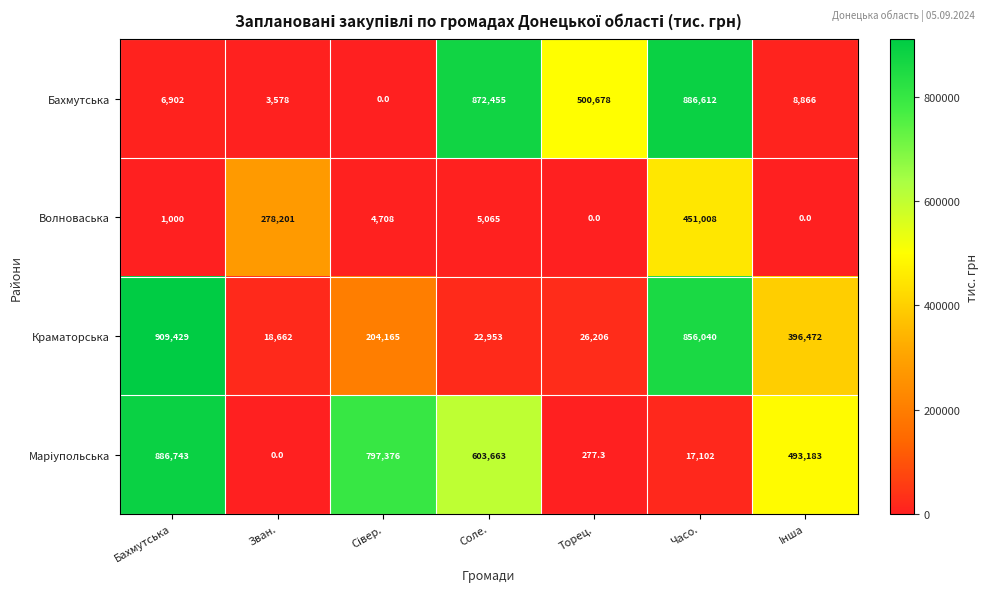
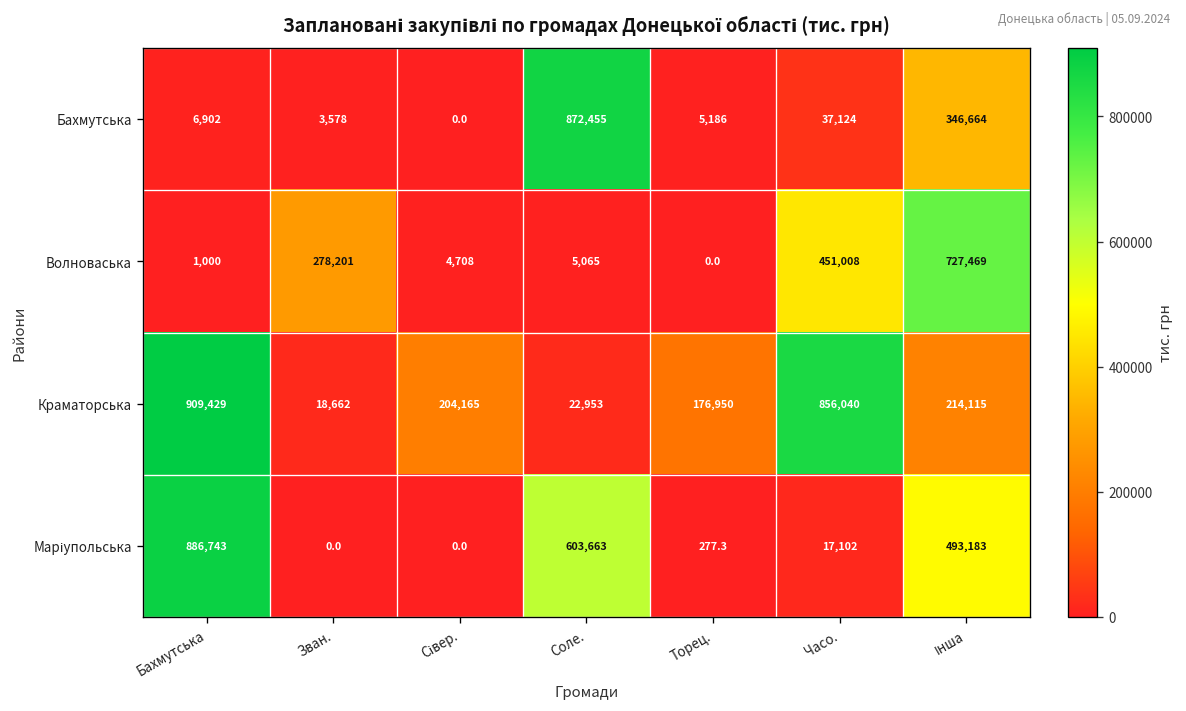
  {
    "Бахмутська": {
      "Бахмутська": "6,902",
      "Зван.": "3,578",
      "Сівер.": "0.0",
      "Соле.": "872,455",
-     "Торец.": "500,678",
-     "Часо.": "886,612",
-     "Інша": "8,866"
+     "Торец.": "5,186",
+     "Часо.": "37,124",
+     "Інша": "346,664"
    },
    "Волноваська": {
      "Бахмутська": "1,000",
      "Зван.": "278,201",
      "Сівер.": "4,708",
      "Соле.": "5,065",
      "Торец.": "0.0",
      "Часо.": "451,008",
-     "Інша": "0.0"
+     "Інша": "727,469"
    },
    "Краматорська": {
      "Бахмутська": "909,429",
      "Зван.": "18,662",
      "Сівер.": "204,165",
      "Соле.": "22,953",
-     "Торец.": "26,206",
+     "Торец.": "176,950",
      "Часо.": "856,040",
-     "Інша": "396,472"
+     "Інша": "214,115"
    },
    "Маріупольська": {
      "Бахмутська": "886,743",
      "Зван.": "0.0",
-     "Сівер.": "797,376",
+     "Сівер.": "0.0",
      "Соле.": "603,663",
      "Торец.": "277.3",
      "Часо.": "17,102",
      "Інша": "493,183"
    }
  }
